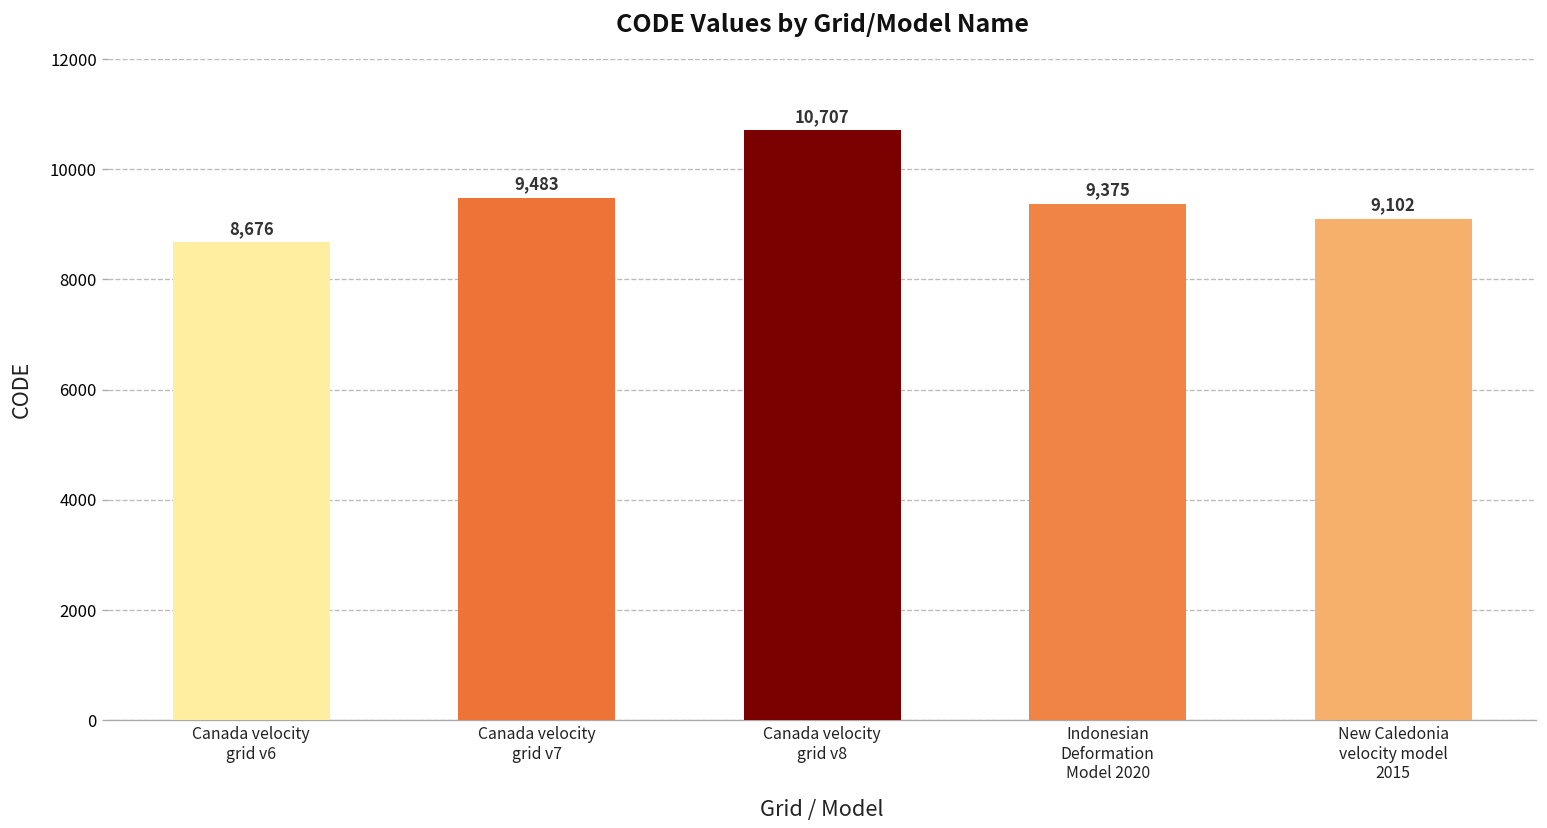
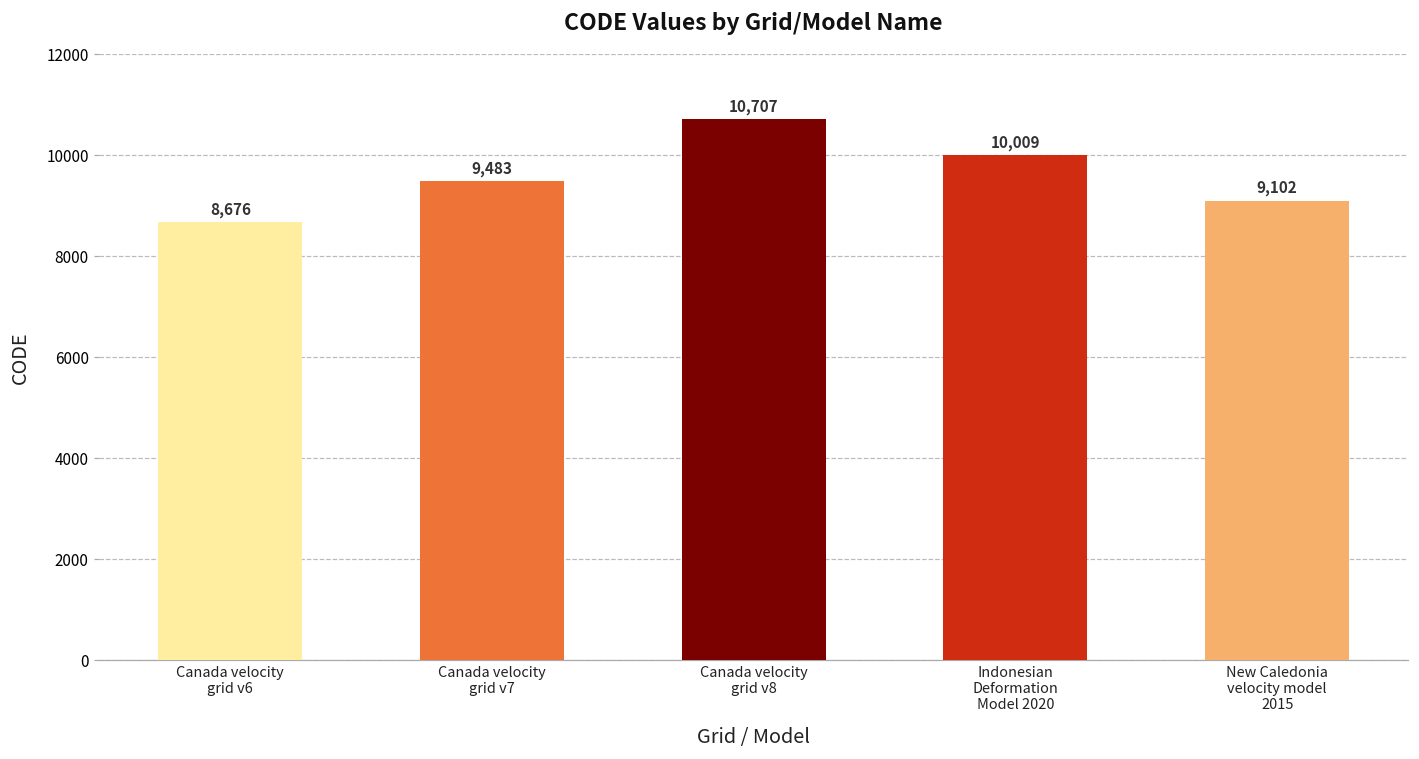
  {
    "Canada velocity grid v6": "8,676",
    "Canada velocity grid v7": "9,483",
    "Canada velocity grid v8": "10,707",
-   "Indonesian Deformation Model 2020": "9,375",
+   "Indonesian Deformation Model 2020": "10,009",
    "New Caledonia velocity model 2015": "9,102"
  }
